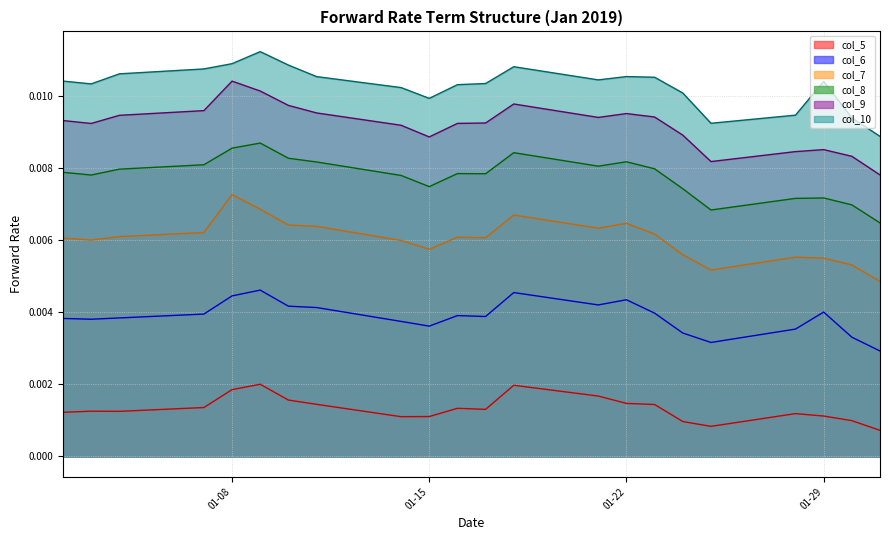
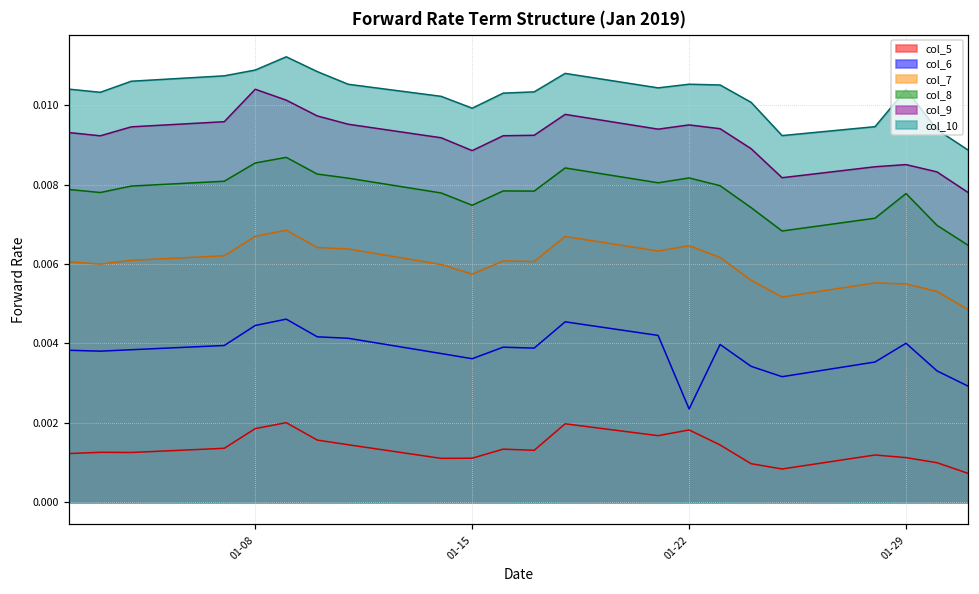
  {
    "col_5": {
      "01-08": 0.0019,
      "01-15": 0.0011,
-     "01-22": 0.0015,
+     "01-22": 0.0018,
      "01-29": 0.0011
    },
    "col_6": {
      "01-08": 0.0045,
      "01-15": 0.0036,
-     "01-22": 0.0043,
+     "01-22": 0.0023,
      "01-29": 0.0040
    },
    "col_7": {
-     "01-08": 0.0073,
+     "01-08": 0.0067,
      "01-15": 0.0057,
      "01-22": 0.0065,
      "01-29": 0.0055
    },
    "col_8": {
      "01-08": 0.0085,
      "01-15": 0.0075,
      "01-22": 0.0082,
-     "01-29": 0.0072
+     "01-29": 0.0078
    },
    "col_9": {
      "01-08": 0.0104,
      "01-15": 0.0089,
      "01-22": 0.0095,
      "01-29": 0.0085
    },
    "col_10": {
      "01-08": 0.0109,
      "01-15": 0.0099,
      "01-22": 0.0105
    }
  }
